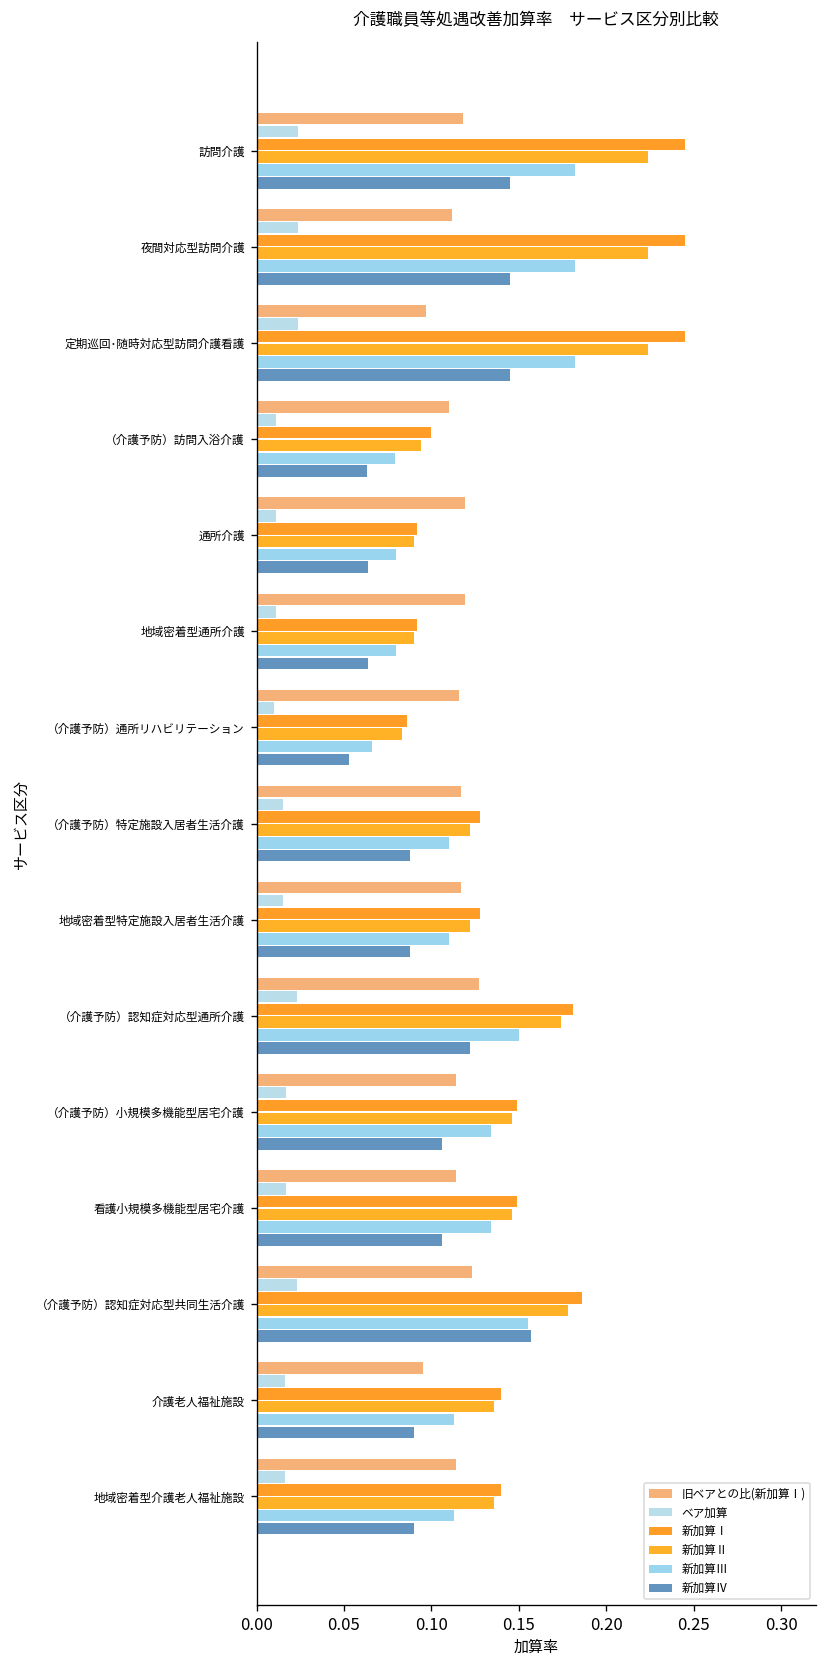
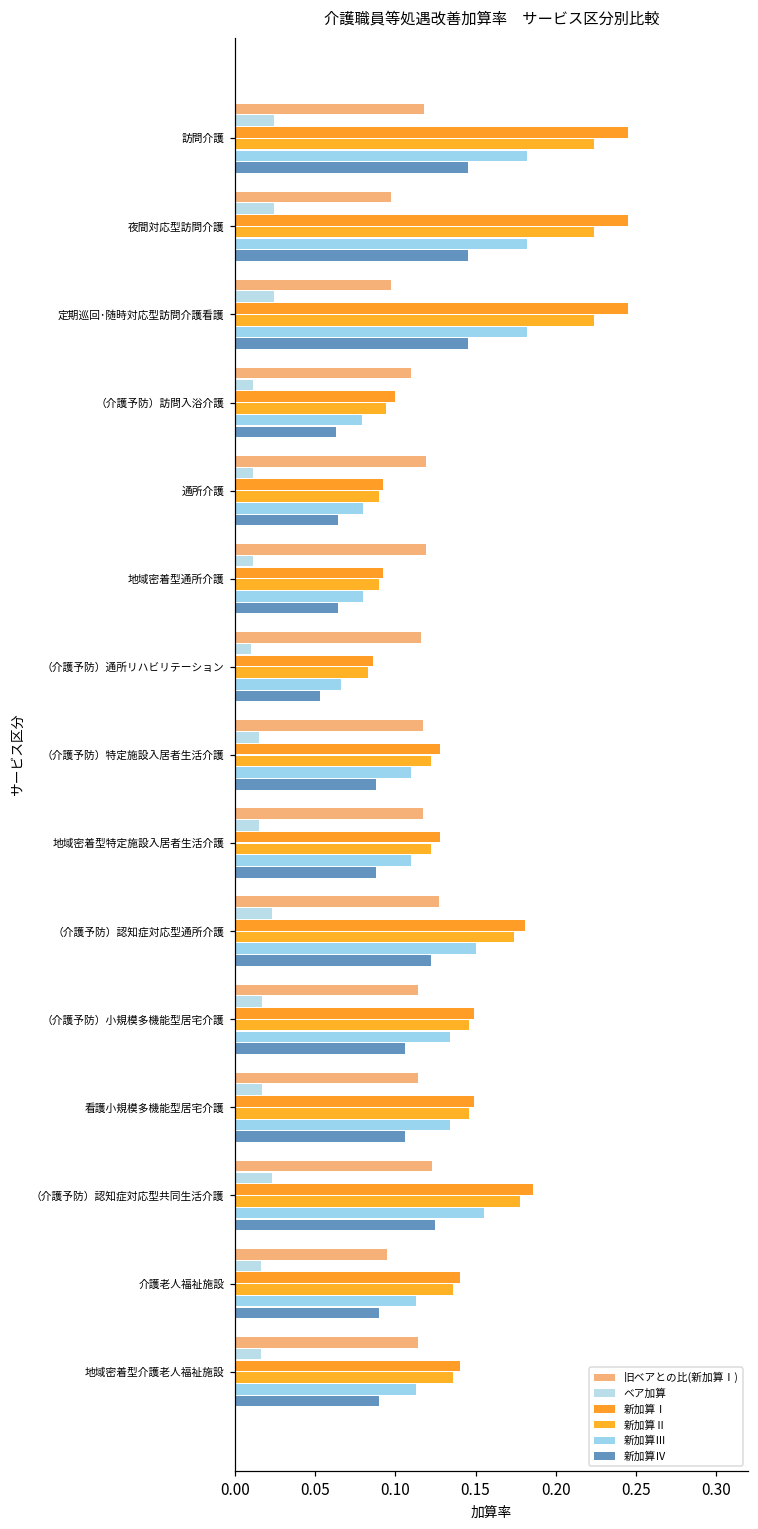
  {
    "旧ベアとの比(新加算Ⅰ)": {
      "訪問介護": 0.118,
-     "夜間対応型訪問介護": 0.112,
+     "夜間対応型訪問介護": 0.097,
      "定期巡回･随時対応型訪問介護看護": 0.097,
      "（介護予防）訪問入浴介護": 0.110,
      "通所介護": 0.119,
      "地域密着型通所介護": 0.119,
      "（介護予防）通所リハビリテーション": 0.116,
      "（介護予防）特定施設入居者生活介護": 0.117,
      "地域密着型特定施設入居者生活介護": 0.117,
      "（介護予防）認知症対応型通所介護": 0.127,
      "（介護予防）小規模多機能型居宅介護": 0.114,
      "看護小規模多機能型居宅介護": 0.114,
      "（介護予防）認知症対応型共同生活介護": 0.123,
      "介護老人福祉施設": 0.095,
      "地域密着型介護老人福祉施設": 0.114
    },
    "新加算Ⅳ": {
      "訪問介護": 0.145,
      "夜間対応型訪問介護": 0.145,
      "定期巡回･随時対応型訪問介護看護": 0.145,
      "（介護予防）訪問入浴介護": 0.063,
      "通所介護": 0.064,
      "地域密着型通所介護": 0.064,
      "（介護予防）通所リハビリテーション": 0.053,
      "（介護予防）特定施設入居者生活介護": 0.088,
      "地域密着型特定施設入居者生活介護": 0.088,
      "（介護予防）認知症対応型通所介護": 0.122,
      "（介護予防）小規模多機能型居宅介護": 0.106,
      "看護小規模多機能型居宅介護": 0.106,
-     "（介護予防）認知症対応型共同生活介護": 0.157,
+     "（介護予防）認知症対応型共同生活介護": 0.125,
      "介護老人福祉施設": 0.090,
      "地域密着型介護老人福祉施設": 0.090
    }
  }
